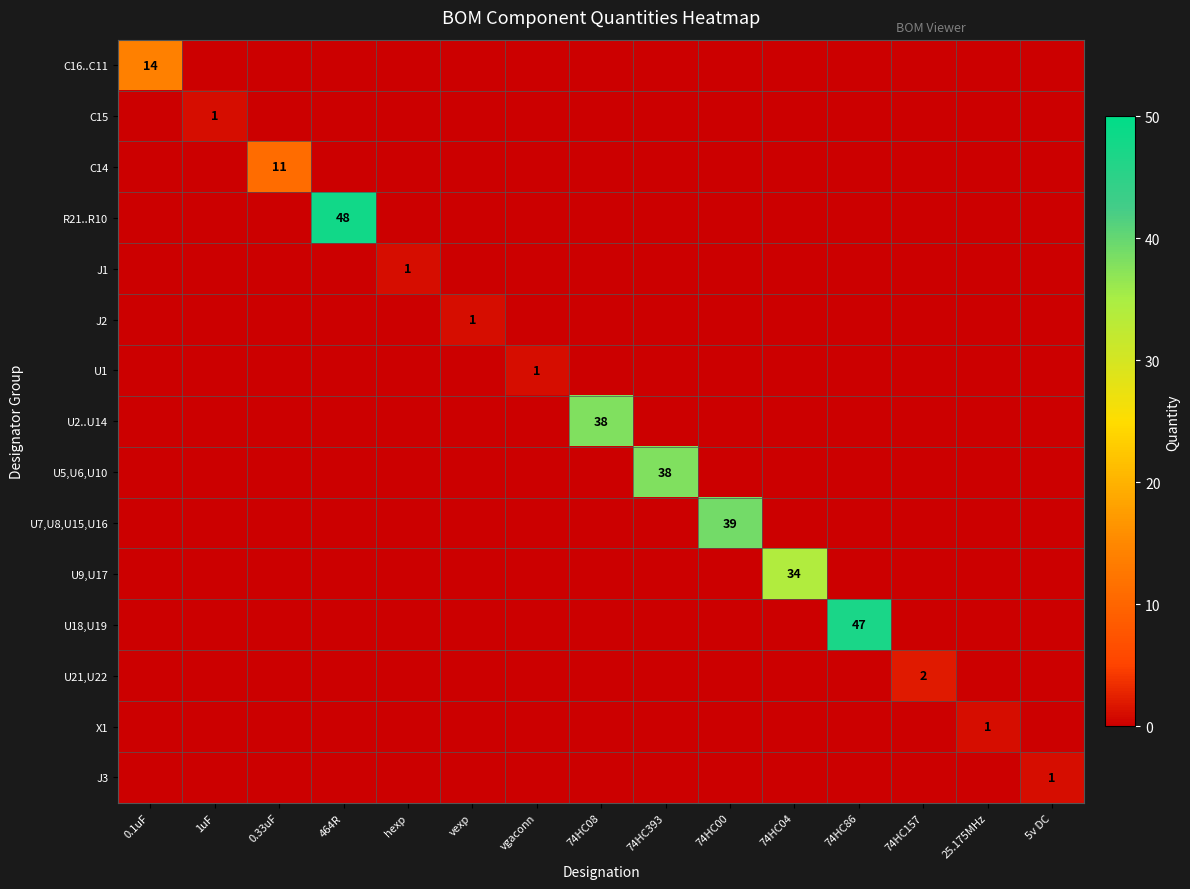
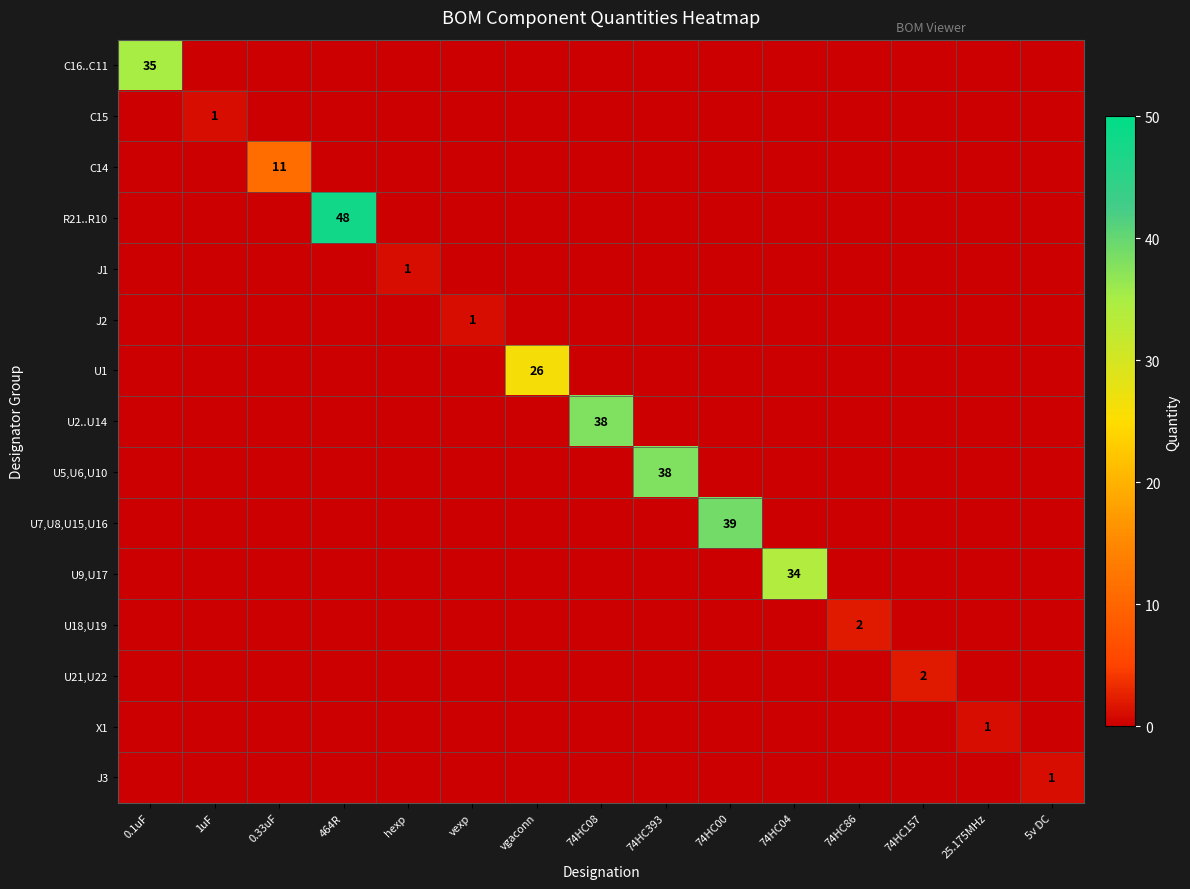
  {
    "C16..C11": {
-     "0.1uF": 14
+     "0.1uF": 35
    },
    "C15": {
      "1uF": 1
    },
    "C14": {
      "0.33uF": 11
    },
    "R21..R10": {
      "464R": 48
    },
    "J1": {
      "hexp": 1
    },
    "J2": {
      "vexp": 1
    },
    "U1": {
-     "vgaconn": 1
+     "vgaconn": 26
    },
    "U2..U14": {
      "74HC08": 38
    },
    "U5,U6,U10": {
      "74HC393": 38
    },
    "U7,U8,U15,U16": {
      "74HC00": 39
    },
    "U9,U17": {
      "74HC04": 34
    },
    "U18,U19": {
-     "74HC86": 47
+     "74HC86": 2
    },
    "U21,U22": {
      "74HC157": 2
    },
    "X1": {
      "25.175MHz": 1
    },
    "J3": {
      "5v DC": 1
    }
  }
